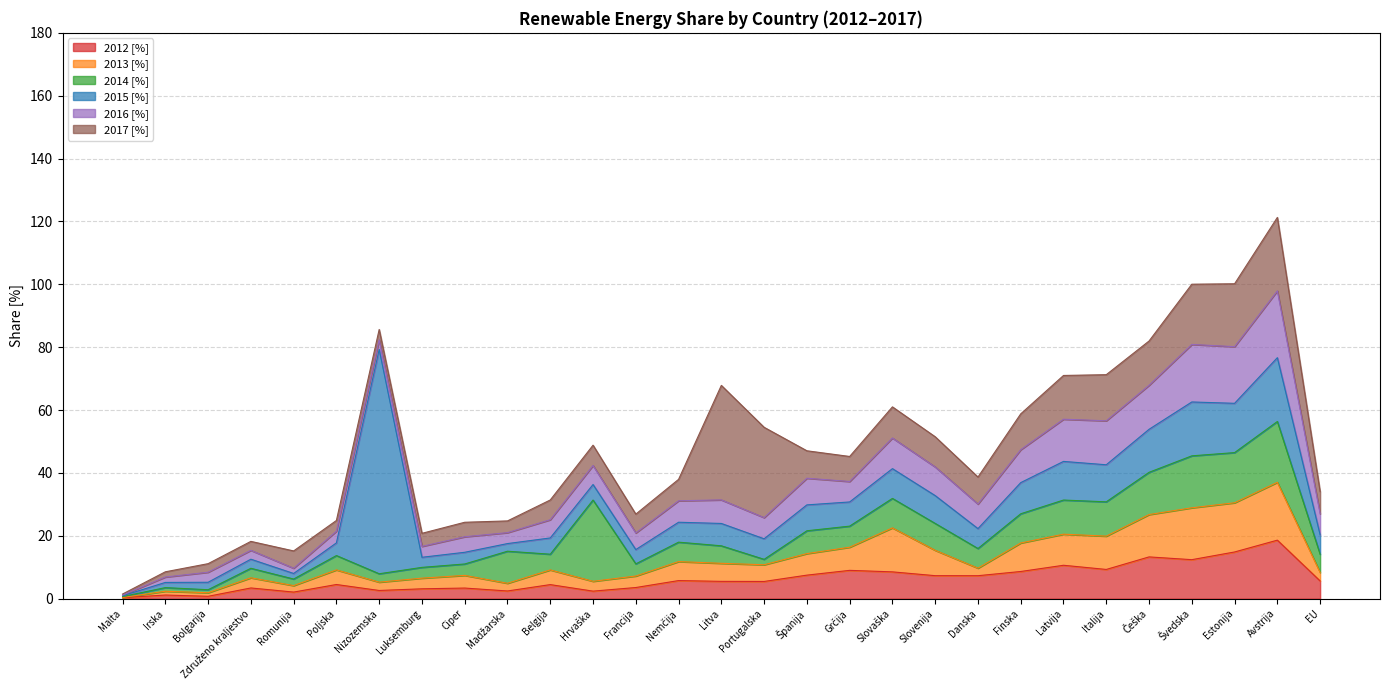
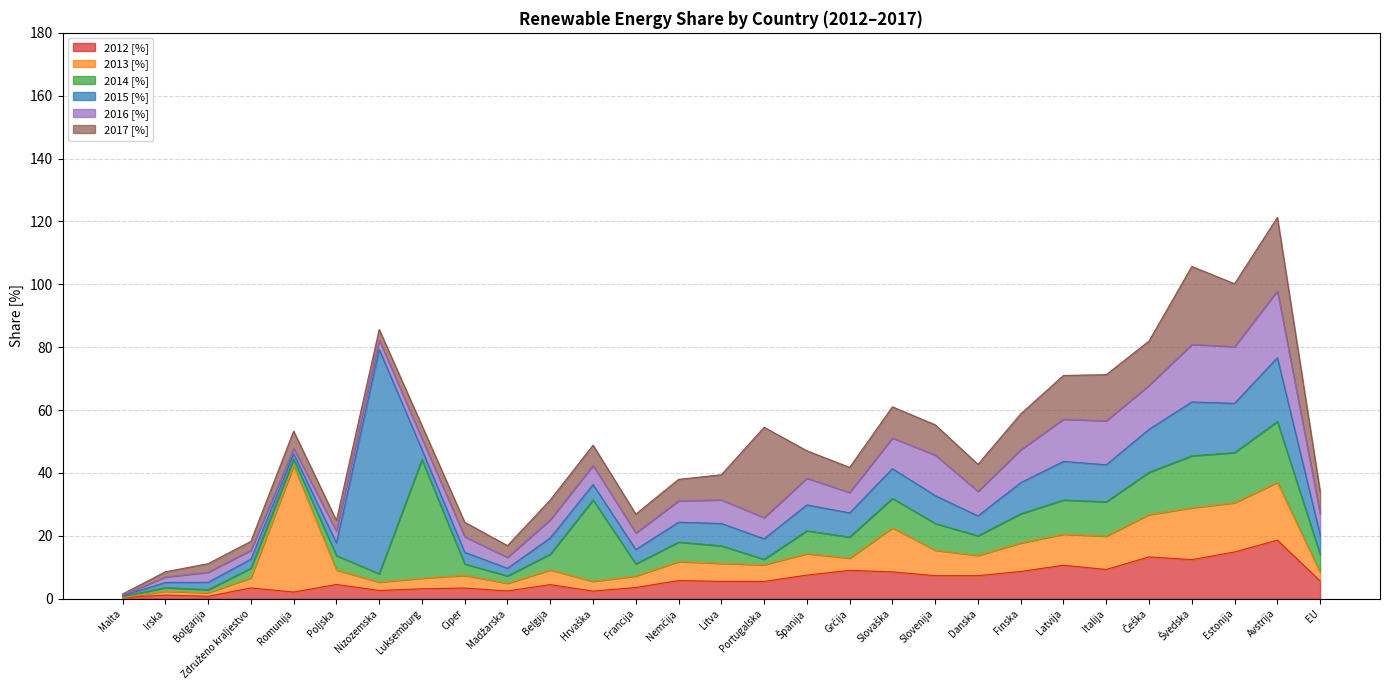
  {
    "2012 [%]": {
      "Irska": 1,
      "Bolgarija": 1,
      "Združeno kraljestvo": 3,
      "Romunija": 2,
      "Poljska": 5,
      "Nizozemska": 3,
      "Luksemburg": 3,
      "Ciper": 3,
      "Madžarska": 2,
      "Belgija": 4,
      "Hrvaška": 2,
      "Francija": 4,
      "Nemčija": 6,
      "Litva": 6,
      "Portugalska": 5,
      "Španija": 7,
      "Grčija": 9,
      "Slovaška": 9,
      "Slovenija": 7,
      "Danska": 7,
      "Finska": 9,
      "Latvija": 11,
      "Italija": 9,
      "Češka": 13,
      "Švedska": 12,
      "Estonija": 15,
      "Avstrija": 19,
      "EU": 6
    },
    "2013 [%]": {
      "Irska": 1,
      "Bolgarija": 1,
      "Združeno kraljestvo": 3,
-     "Romunija": 2,
+     "Romunija": 40,
      "Poljska": 5,
      "Nizozemska": 3,
      "Luksemburg": 3,
      "Ciper": 4,
      "Madžarska": 2,
      "Belgija": 5,
      "Hrvaška": 3,
      "Francija": 4,
      "Nemčija": 6,
      "Litva": 6,
      "Portugalska": 5,
      "Španija": 7,
-     "Grčija": 7,
+     "Grčija": 4,
      "Slovaška": 14,
      "Slovenija": 8,
-     "Danska": 2,
+     "Danska": 6,
      "Finska": 9,
      "Latvija": 10,
      "Italija": 11,
      "Češka": 13,
      "Švedska": 17,
      "Estonija": 16,
      "Avstrija": 18,
      "EU": 3
    },
    "2014 [%]": {
      "Irska": 1,
      "Bolgarija": 1,
      "Združeno kraljestvo": 3,
      "Romunija": 2,
      "Poljska": 5,
      "Nizozemska": 3,
-     "Luksemburg": 3,
+     "Luksemburg": 38,
      "Ciper": 4,
-     "Madžarska": 10,
+     "Madžarska": 2,
      "Belgija": 5,
      "Hrvaška": 26,
      "Francija": 4,
      "Nemčija": 6,
      "Litva": 6,
      "Portugalska": 2,
      "Španija": 7,
      "Grčija": 7,
      "Slovaška": 9,
      "Slovenija": 9,
      "Danska": 6,
      "Finska": 9,
      "Latvija": 11,
      "Italija": 11,
      "Češka": 13,
      "Švedska": 17,
      "Estonija": 16,
      "Avstrija": 19,
      "EU": 6
    },
    "2015 [%]": {
      "Irska": 2,
      "Bolgarija": 2,
      "Združeno kraljestvo": 3,
      "Romunija": 2,
      "Poljska": 4,
      "Nizozemska": 71,
      "Luksemburg": 3,
      "Ciper": 4,
      "Madžarska": 2,
      "Belgija": 5,
      "Hrvaška": 5,
      "Francija": 5,
      "Nemčija": 6,
      "Litva": 7,
      "Portugalska": 7,
      "Španija": 8,
      "Grčija": 8,
      "Slovaška": 9,
      "Slovenija": 9,
      "Danska": 6,
      "Finska": 10,
      "Latvija": 12,
      "Italija": 12,
      "Češka": 14,
      "Švedska": 17,
      "Estonija": 16,
      "Avstrija": 20,
      "EU": 6
    },
    "2016 [%]": {
      "Irska": 2,
      "Bolgarija": 3,
      "Združeno kraljestvo": 3,
      "Romunija": 2,
      "Poljska": 4,
      "Nizozemska": 3,
      "Luksemburg": 3,
      "Ciper": 5,
      "Madžarska": 3,
      "Belgija": 6,
      "Hrvaška": 6,
      "Francija": 5,
      "Nemčija": 7,
      "Litva": 8,
      "Portugalska": 7,
      "Španija": 8,
      "Grčija": 7,
      "Slovaška": 10,
-     "Slovenija": 9,
+     "Slovenija": 13,
      "Danska": 8,
      "Finska": 10,
      "Latvija": 13,
      "Italija": 14,
      "Češka": 14,
      "Švedska": 18,
      "Estonija": 18,
      "Avstrija": 21,
      "EU": 7
    },
    "2017 [%]": {
      "Irska": 2,
      "Bolgarija": 3,
      "Združeno kraljestvo": 3,
      "Romunija": 6,
      "Poljska": 3,
      "Nizozemska": 3,
      "Luksemburg": 4,
      "Ciper": 5,
      "Madžarska": 4,
      "Belgija": 6,
      "Hrvaška": 6,
      "Francija": 6,
      "Nemčija": 7,
-     "Litva": 36,
+     "Litva": 8,
      "Portugalska": 29,
      "Španija": 9,
      "Grčija": 8,
      "Slovaška": 10,
      "Slovenija": 10,
      "Danska": 9,
      "Finska": 11,
      "Latvija": 14,
      "Italija": 15,
      "Češka": 14,
-     "Švedska": 19,
+     "Švedska": 25,
      "Estonija": 20,
      "Avstrija": 23,
      "EU": 7
    }
  }
